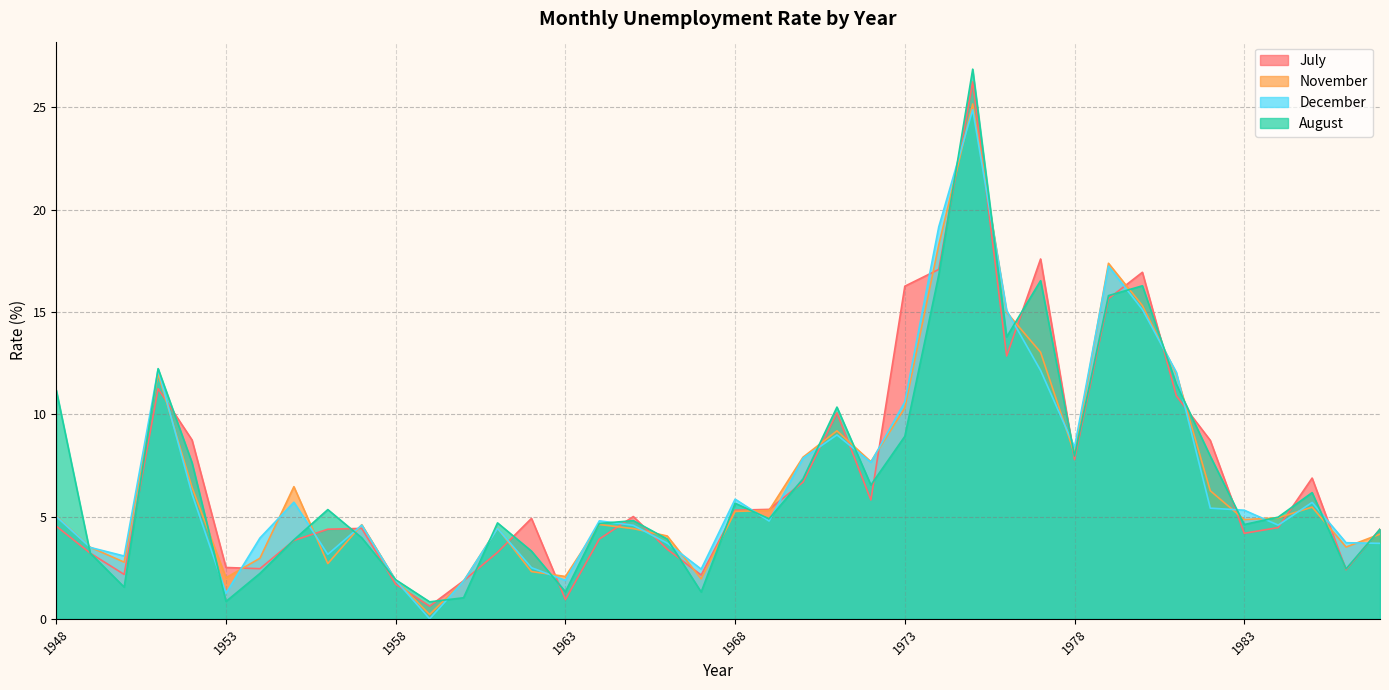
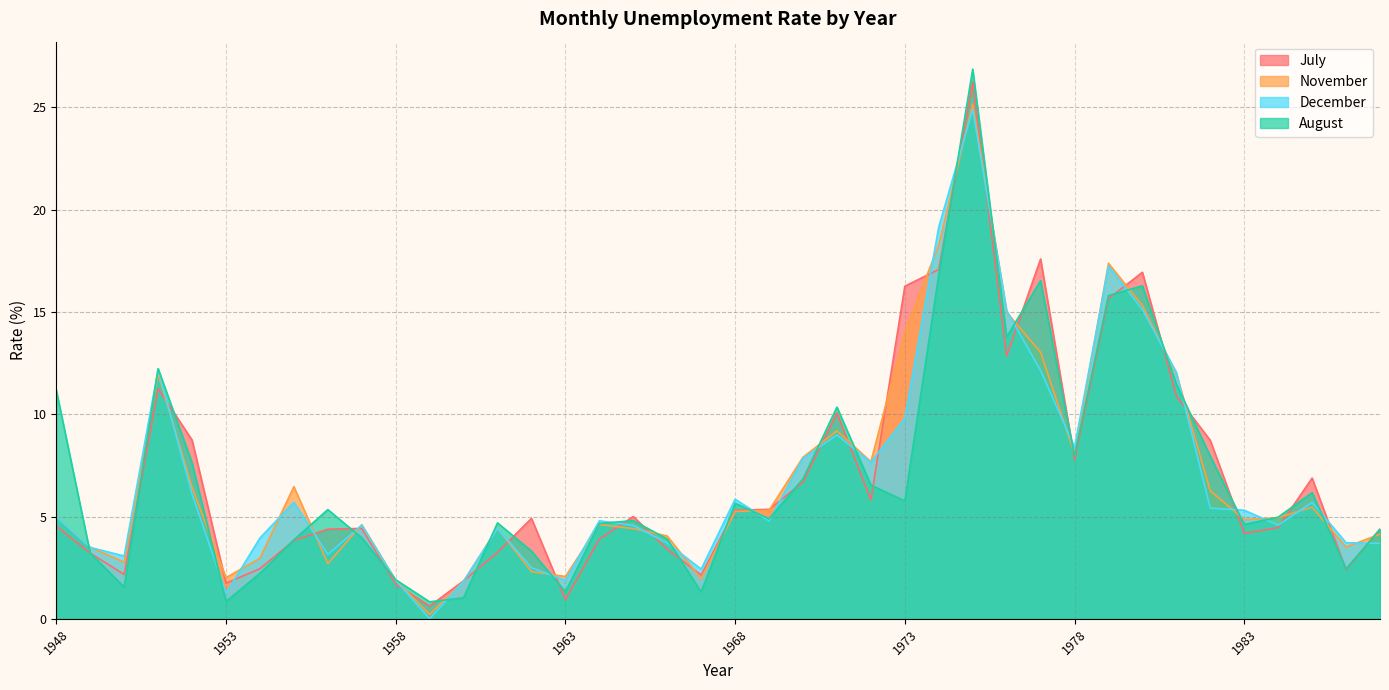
  {
    "July": {
      "1948": 4.5,
-     "1953": 2.5,
+     "1953": 1.7,
      "1958": 1.7,
      "1963": 0.9,
      "1973": 16.3,
      "1978": 7.8,
      "1983": 4.2
    },
    "November": {
      "1953": 2.0,
      "1963": 2.1,
-     "1973": 10.3,
+     "1973": 14.0,
      "1983": 4.9
    },
    "December": {
      "1953": 1.3,
      "1963": 1.9,
      "1968": 5.9,
-     "1973": 10.6,
+     "1973": 9.8,
      "1978": 8.4,
      "1983": 5.3
    },
    "August": {
      "1948": 11.2,
      "1953": 0.9,
      "1963": 1.3,
      "1968": 5.7,
-     "1973": 8.9,
+     "1973": 5.8,
      "1983": 4.6
    }
  }
